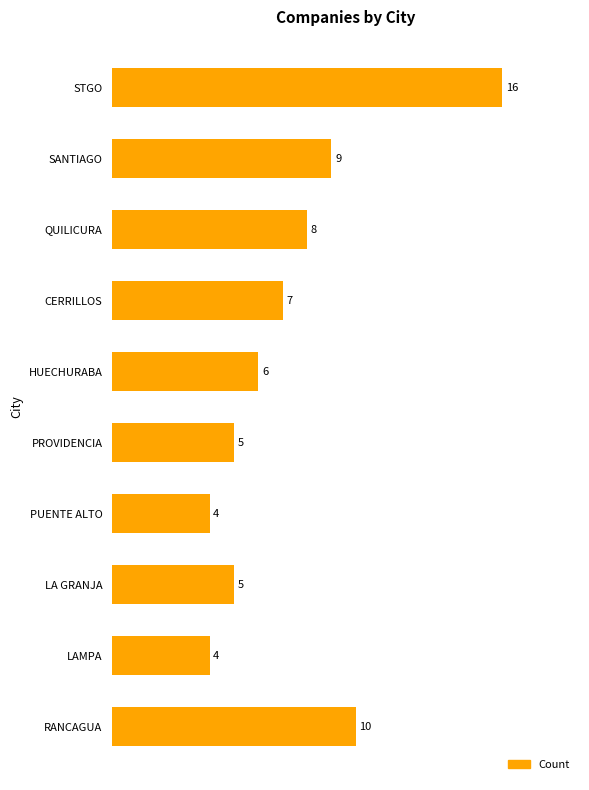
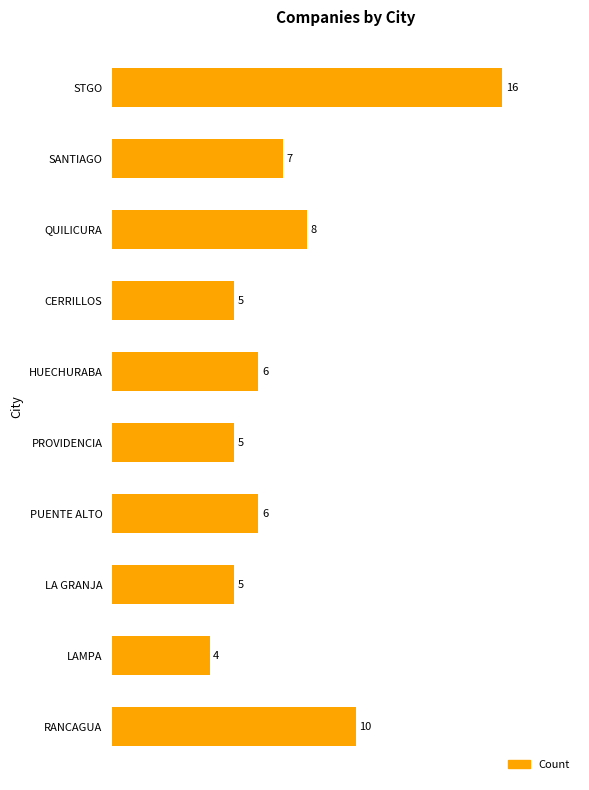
  {
    "STGO": 16,
-   "SANTIAGO": 9,
+   "SANTIAGO": 7,
    "QUILICURA": 8,
-   "CERRILLOS": 7,
+   "CERRILLOS": 5,
    "HUECHURABA": 6,
    "PROVIDENCIA": 5,
-   "PUENTE ALTO": 4,
+   "PUENTE ALTO": 6,
    "LA GRANJA": 5,
    "LAMPA": 4,
    "RANCAGUA": 10
  }
